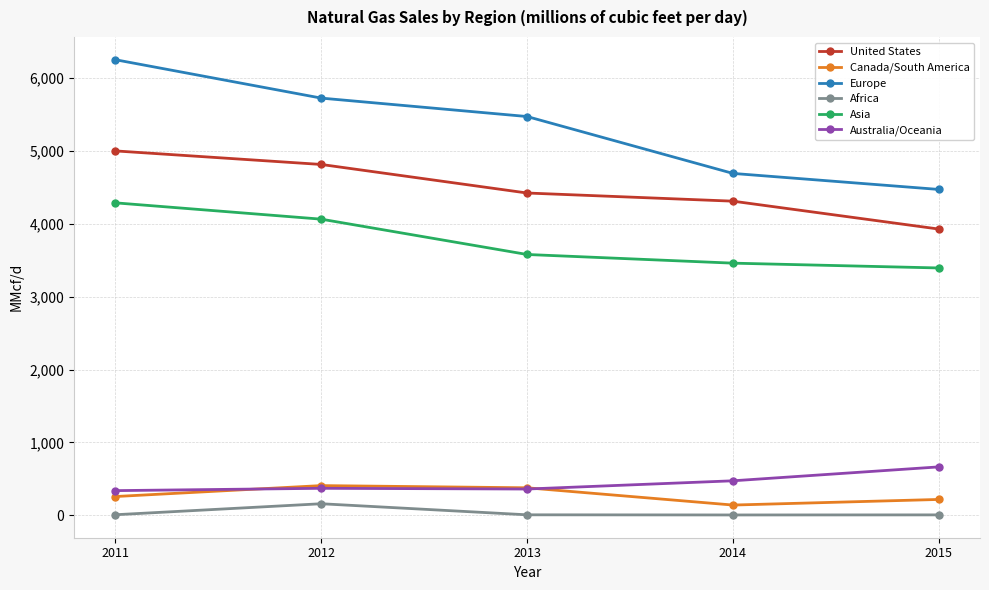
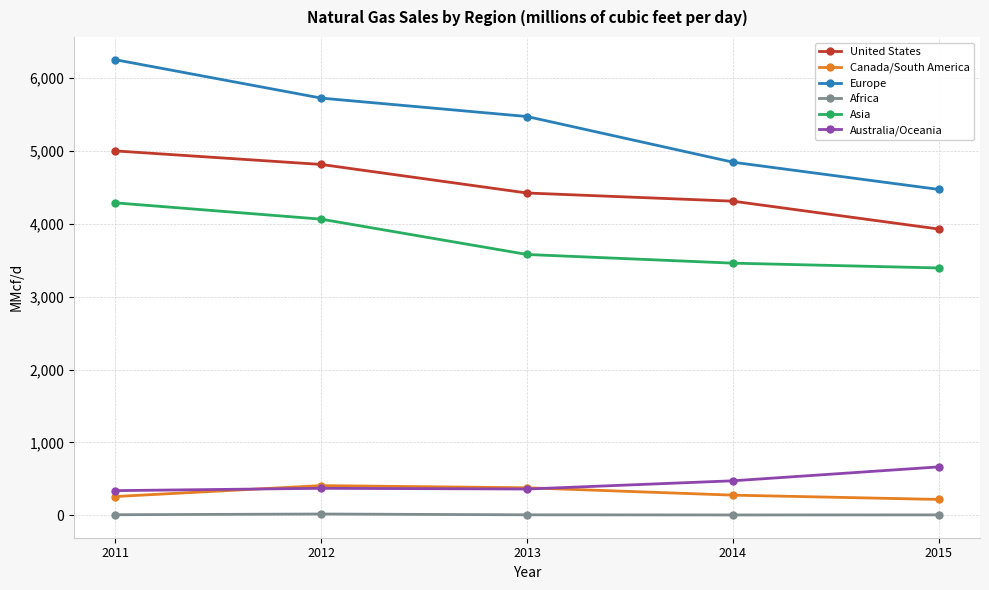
  {
    "United States": {
      "2011": "5,000",
      "2012": "4,800",
      "2013": "4,400",
      "2014": "4,300",
      "2015": "3,900"
    },
    "Canada/South America": {
      "2011": "300",
      "2012": "400",
-     "2014": "100",
+     "2014": "300",
      "2015": "200"
    },
    "Europe": {
      "2011": "6,300",
      "2012": "5,700",
      "2013": "5,500",
-     "2014": "4,700",
+     "2014": "4,800",
      "2015": "4,500"
    },
    "Africa": {
      "2011": "0",
-     "2012": "200",
+     "2012": "0",
      "2013": "0",
      "2014": "0",
      "2015": "0"
    },
    "Asia": {
      "2011": "4,300",
      "2012": "4,100",
      "2013": "3,600",
      "2014": "3,500",
      "2015": "3,400"
    },
    "Australia/Oceania": {
      "2011": "300",
      "2012": "400",
      "2014": "500",
      "2015": "700"
    }
  }
